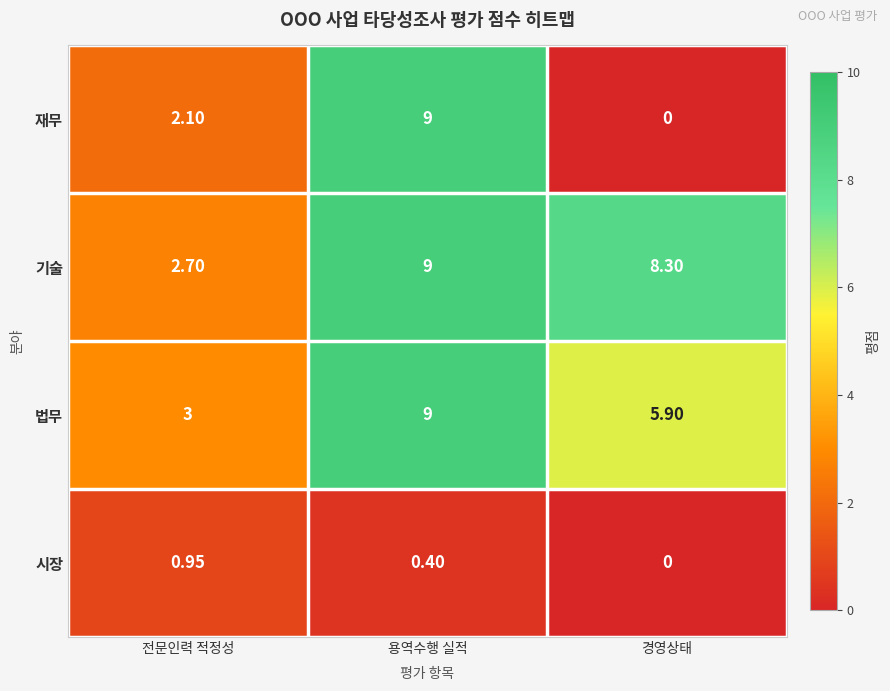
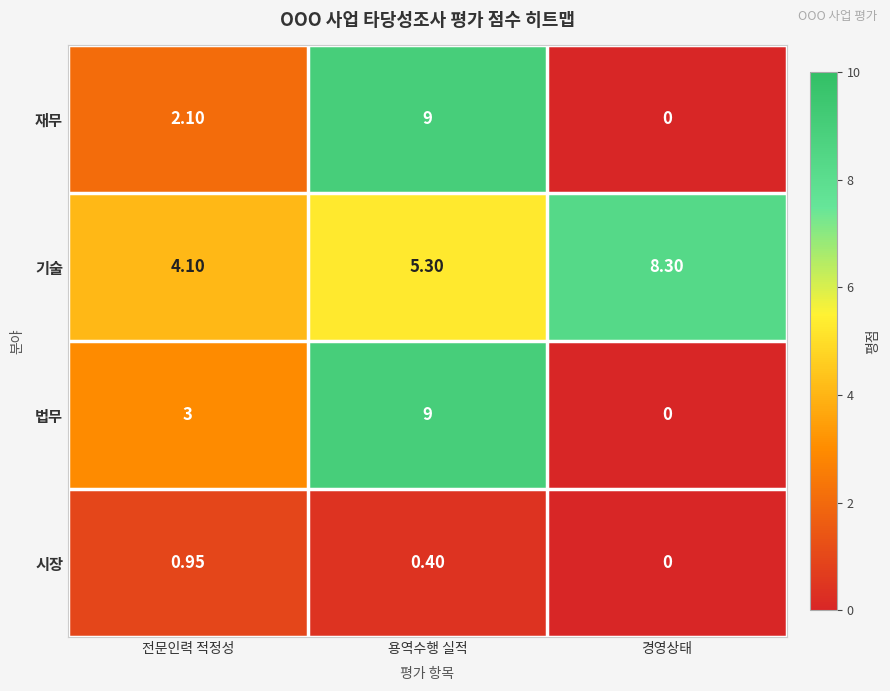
  {
    "재무": {
      "전문인력 적정성": 2.10,
      "용역수행 실적": 9,
      "경영상태": 0
    },
    "기술": {
-     "전문인력 적정성": 2.70,
-     "용역수행 실적": 9,
+     "전문인력 적정성": 4.10,
+     "용역수행 실적": 5.30,
      "경영상태": 8.30
    },
    "법무": {
      "전문인력 적정성": 3,
      "용역수행 실적": 9,
-     "경영상태": 5.90
+     "경영상태": 0
    },
    "시장": {
      "전문인력 적정성": 0.95,
      "용역수행 실적": 0.40,
      "경영상태": 0
    }
  }
